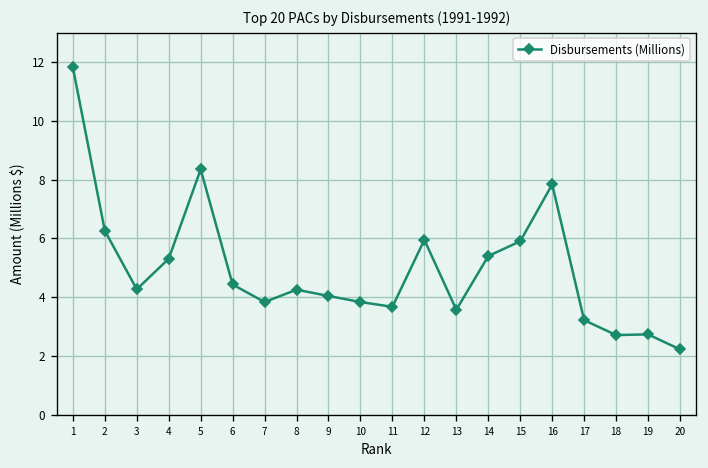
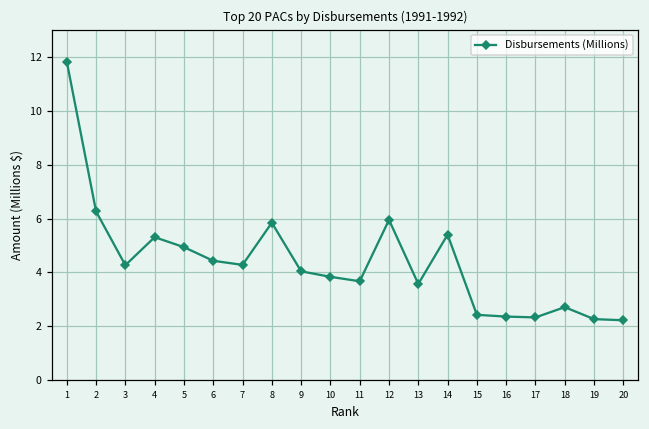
  {
    "1": 11.8,
    "2": 6.3,
    "3": 4.3,
    "4": 5.3,
-   "5": 8.3,
+   "5": 4.9,
    "6": 4.4,
-   "7": 3.8,
-   "8": 4.3,
+   "7": 4.3,
+   "8": 5.8,
    "9": 4.0,
    "10": 3.8,
    "11": 3.7,
    "12": 6.0,
    "13": 3.6,
    "14": 5.4,
-   "15": 5.9,
-   "16": 7.8,
-   "17": 3.2,
+   "15": 2.4,
+   "16": 2.4,
+   "17": 2.3,
    "18": 2.7,
-   "19": 2.7,
+   "19": 2.3,
    "20": 2.2
  }
